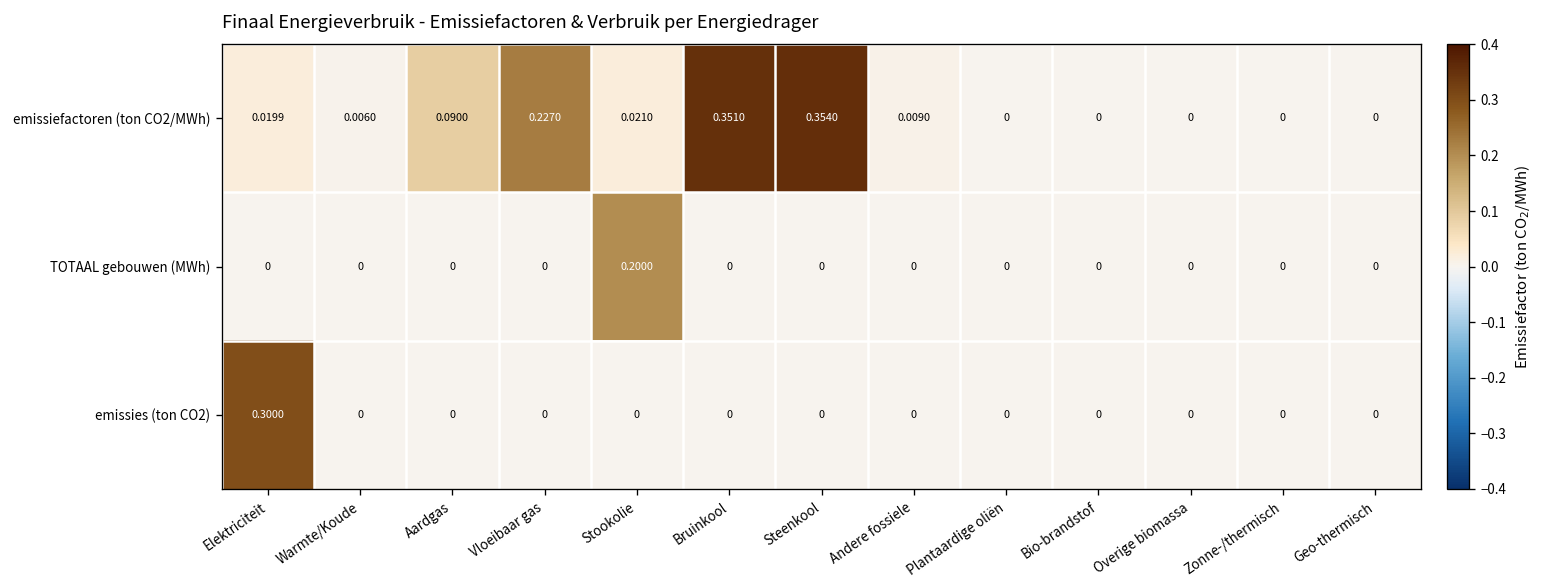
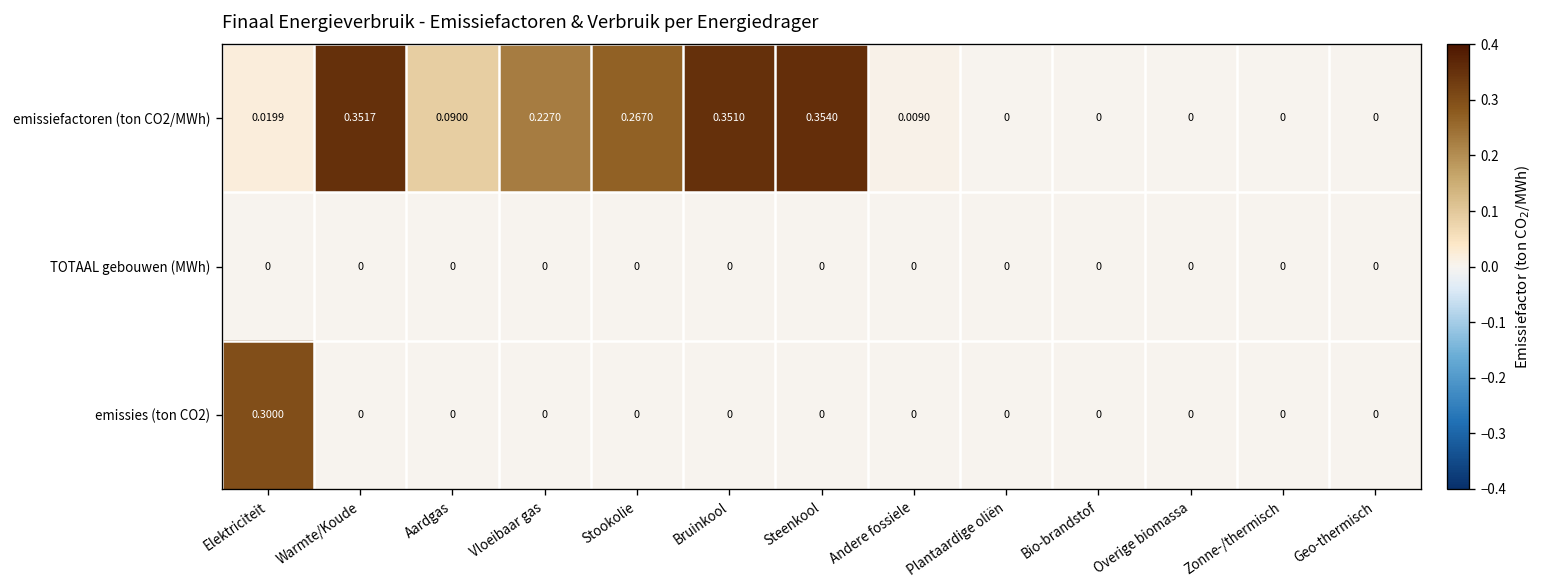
  {
    "emissiefactoren (ton CO2/MWh)": {
      "Elektriciteit": 0.0199,
-     "Warmte/Koude": 0.0060,
+     "Warmte/Koude": 0.3517,
      "Aardgas": 0.0900,
      "Vloeibaar gas": 0.2270,
-     "Stookolie": 0.0210,
+     "Stookolie": 0.2670,
      "Bruinkool": 0.3510,
      "Steenkool": 0.3540,
      "Andere fossiele": 0.0090,
      "Plantaardige oliën": 0,
      "Bio-brandstof": 0,
      "Overige biomassa": 0,
      "Zonne-/thermisch": 0,
      "Geo-thermisch": 0
    },
    "TOTAAL gebouwen (MWh)": {
      "Elektriciteit": 0,
      "Warmte/Koude": 0,
      "Aardgas": 0,
      "Vloeibaar gas": 0,
-     "Stookolie": 0.2000,
+     "Stookolie": 0,
      "Bruinkool": 0,
      "Steenkool": 0,
      "Andere fossiele": 0,
      "Plantaardige oliën": 0,
      "Bio-brandstof": 0,
      "Overige biomassa": 0,
      "Zonne-/thermisch": 0,
      "Geo-thermisch": 0
    },
    "emissies (ton CO2)": {
      "Elektriciteit": 0.3000,
      "Warmte/Koude": 0,
      "Aardgas": 0,
      "Vloeibaar gas": 0,
      "Stookolie": 0,
      "Bruinkool": 0,
      "Steenkool": 0,
      "Andere fossiele": 0,
      "Plantaardige oliën": 0,
      "Bio-brandstof": 0,
      "Overige biomassa": 0,
      "Zonne-/thermisch": 0,
      "Geo-thermisch": 0
    }
  }
